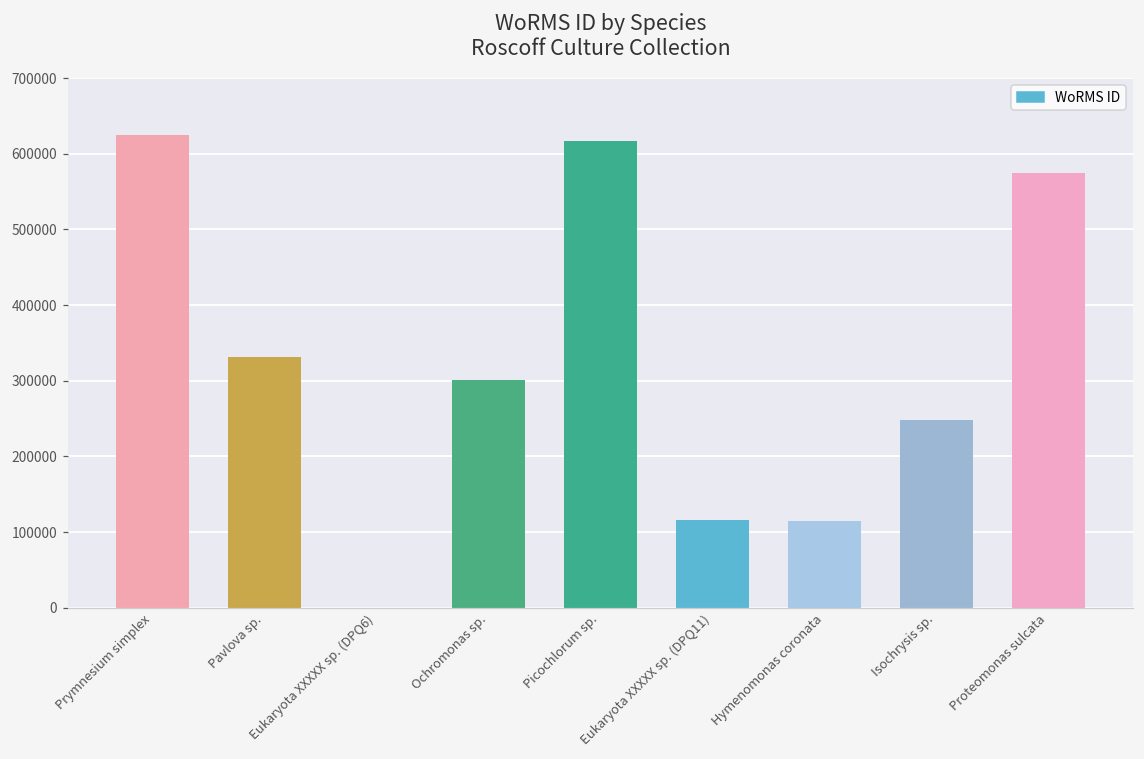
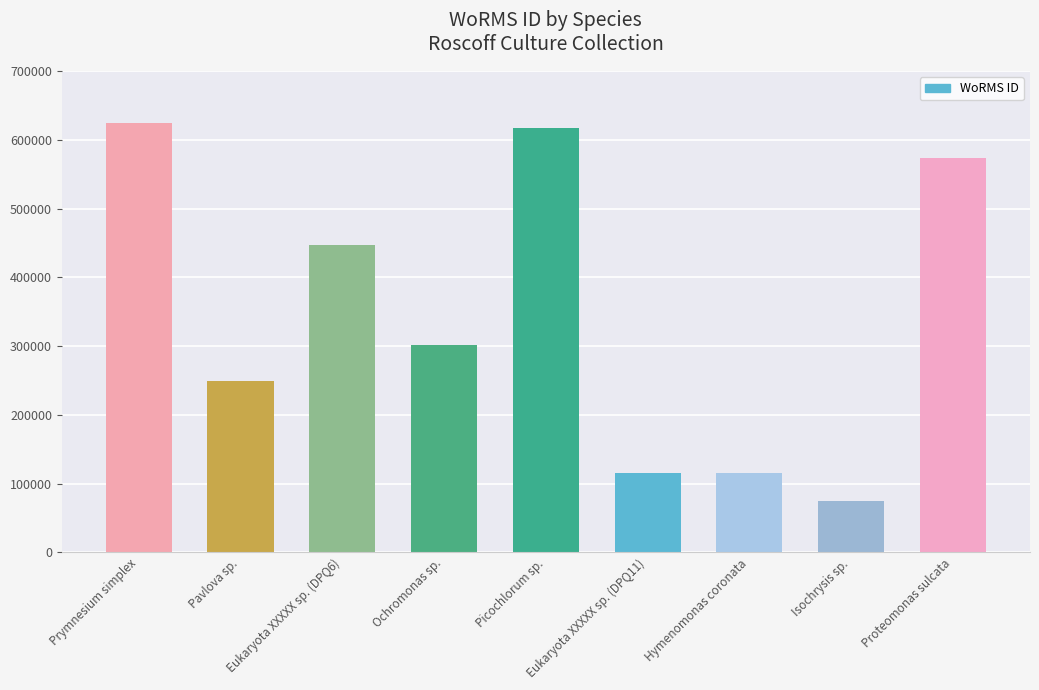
  {
    "Prymnesium simplex": 620000,
-   "Pavlova sp.": 330000,
-   "Eukaryota XXXXX sp. (DPQ6)": 0,
+   "Pavlova sp.": 250000,
+   "Eukaryota XXXXX sp. (DPQ6)": 450000,
    "Ochromonas sp.": 300000,
    "Picochlorum sp.": 620000,
    "Eukaryota XXXXX sp. (DPQ11)": 120000,
    "Hymenomonas coronata": 120000,
-   "Isochrysis sp.": 250000,
+   "Isochrysis sp.": 80000,
    "Proteomonas sulcata": 570000
  }
